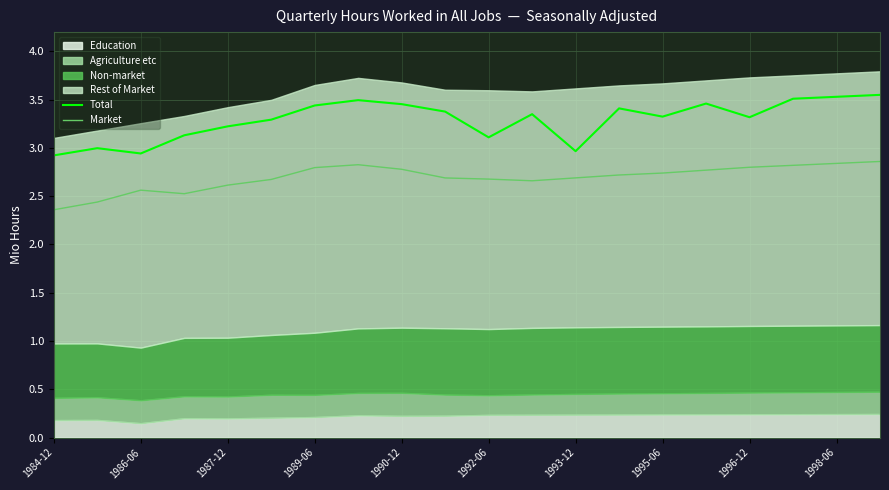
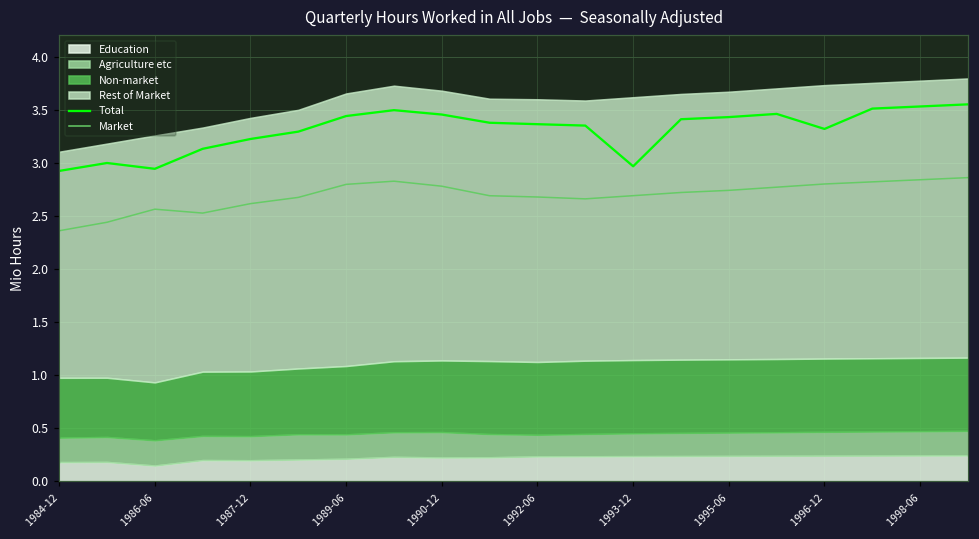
  {
    "Total": {
      "1984-12": 2.9,
      "1986-06": 2.9,
      "1987-12": 3.2,
      "1989-06": 3.4,
      "1990-12": 3.5,
-     "1992-06": 3.1,
+     "1992-06": 3.4,
      "1993-12": 3.0,
-     "1995-06": 3.3,
+     "1995-06": 3.4,
      "1996-12": 3.3,
      "1998-06": 3.5
    }
  }
